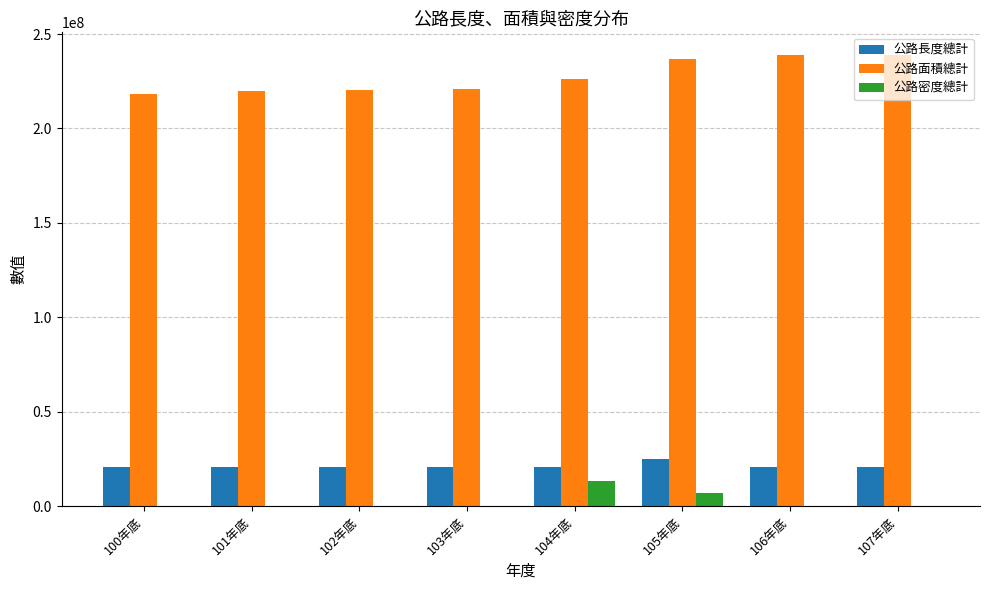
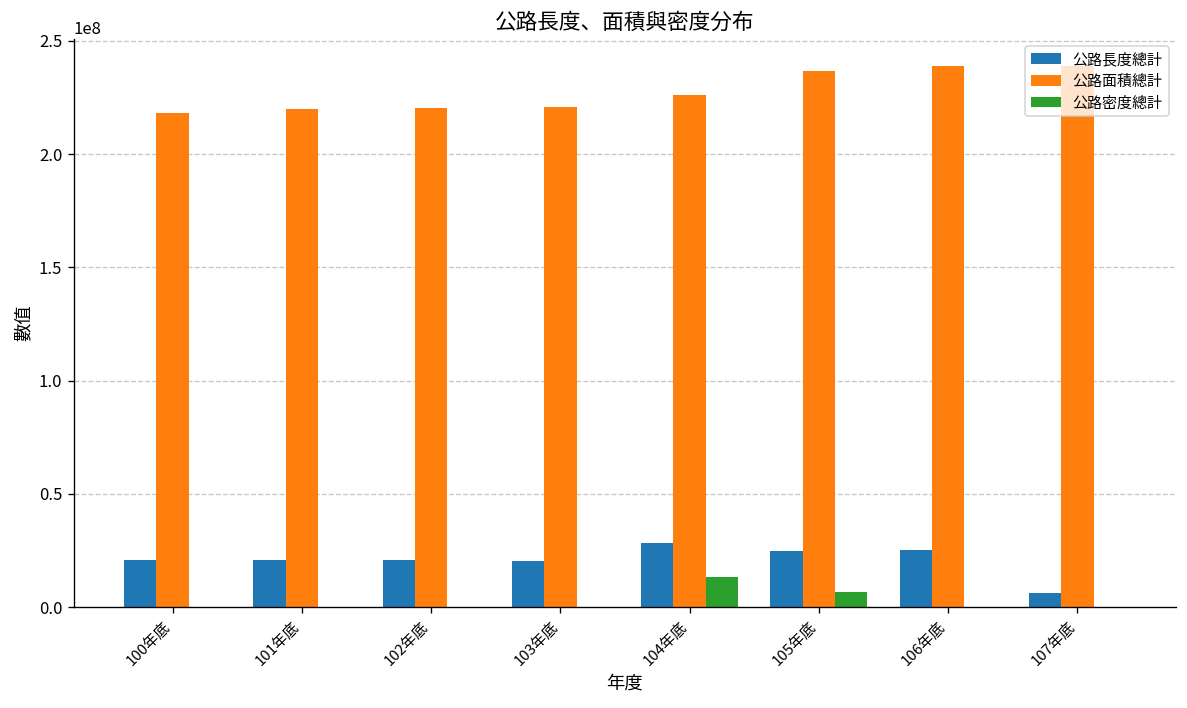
  {
    "公路長度總計": {
      "100年底": 21000000,
      "101年底": 21000000,
      "102年底": 21000000,
      "103年底": 21000000,
-     "104年底": 21000000,
+     "104年底": 28000000,
      "105年底": 25000000,
-     "106年底": 21000000,
-     "107年底": 21000000
+     "106年底": 25000000,
+     "107年底": 6000000
    },
    "公路面積總計": {
      "100年底": 218000000,
      "101年底": 220000000,
      "102年底": 220000000,
      "103年底": 221000000,
      "104年底": 226000000,
      "105年底": 237000000,
      "106年底": 239000000
    },
    "公路密度總計": {
      "104年底": 13000000,
      "105年底": 7000000
    }
  }
